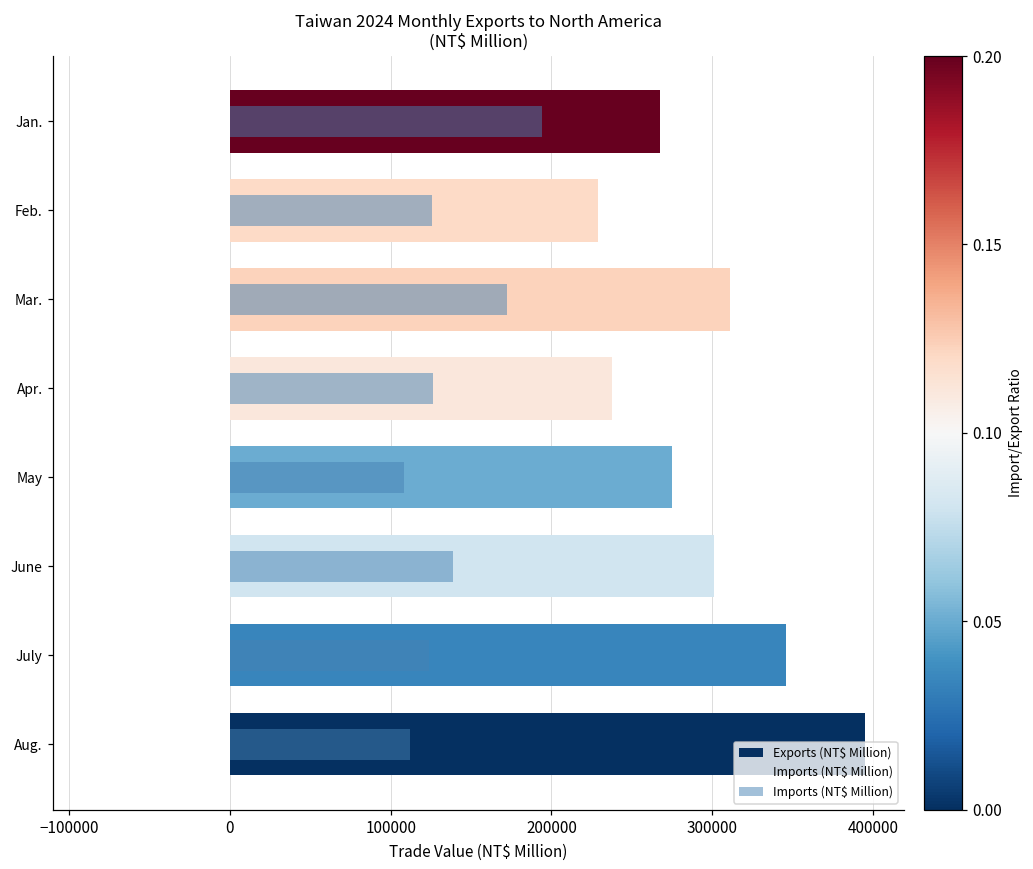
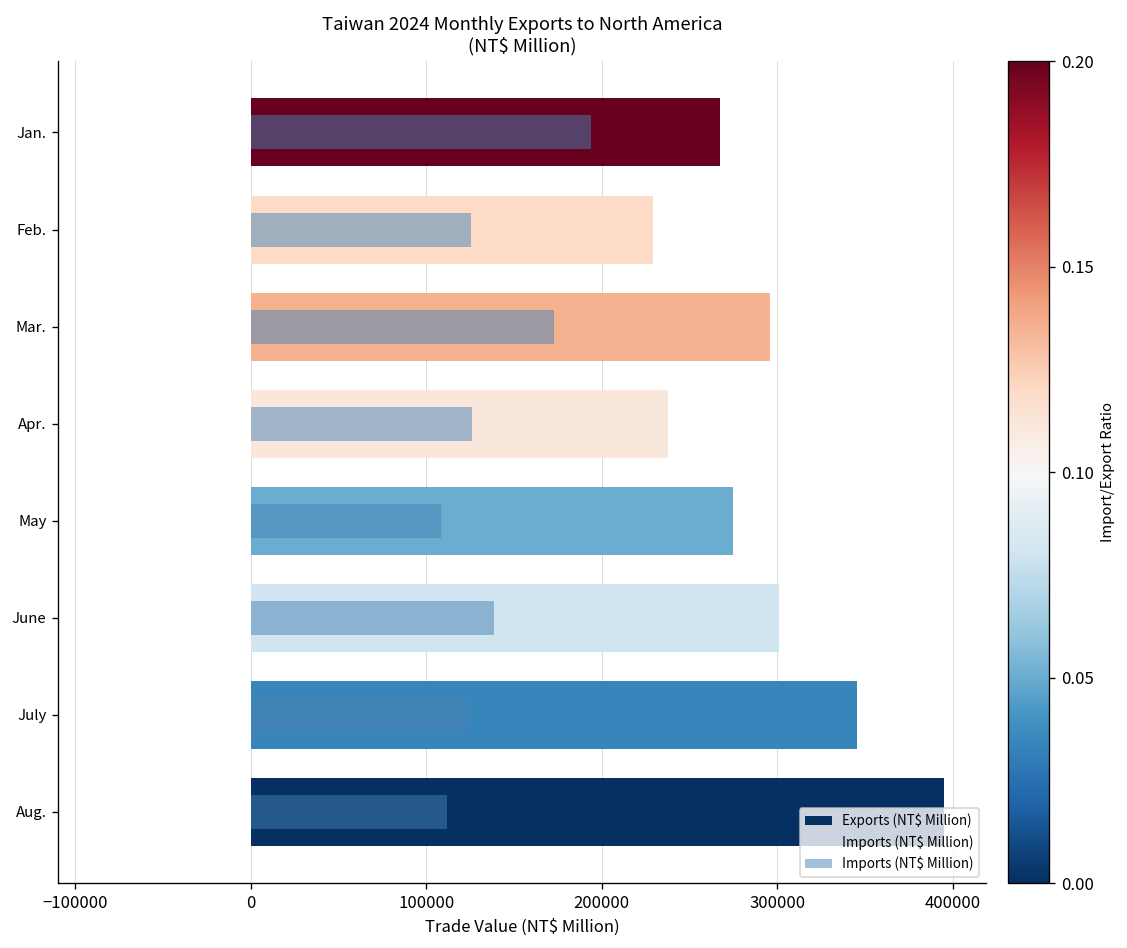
  {
    "Exports (NT$ Million)": {
      "Jan.": 267000,
      "Feb.": 229000,
-     "Mar.": 311000,
+     "Mar.": 296000,
      "Apr.": 238000,
      "May": 275000,
      "June": 301000,
      "July": 345000,
      "Aug.": 395000
    }
  }
